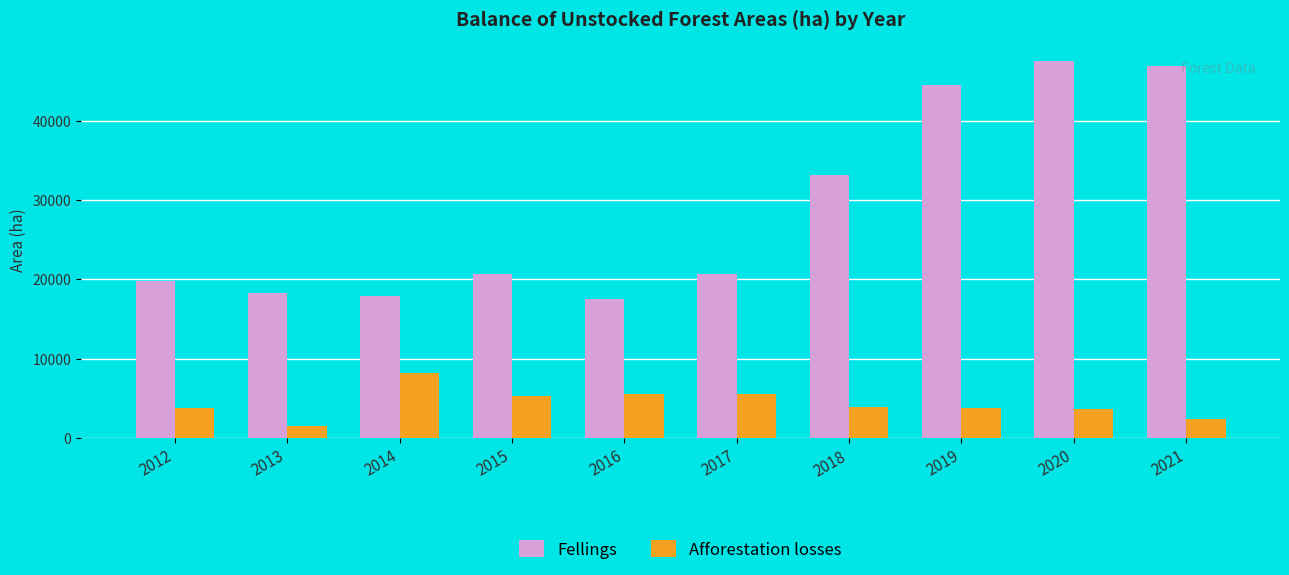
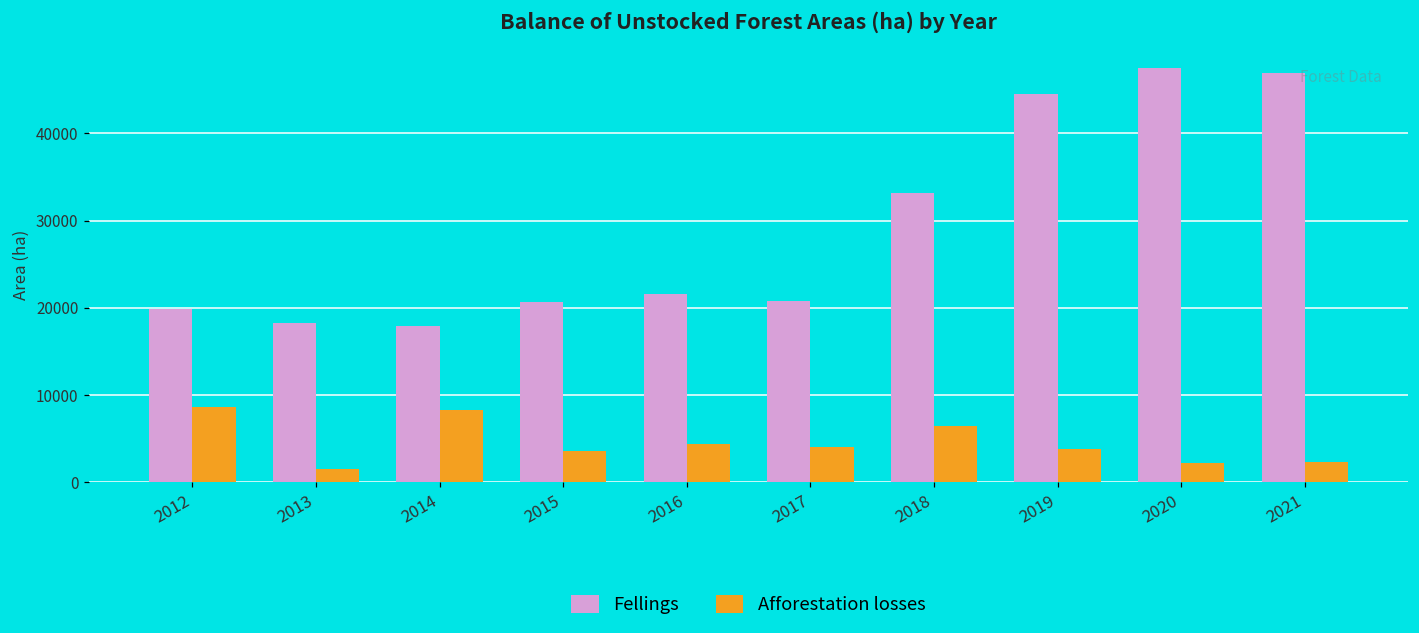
  {
    "Fellings": {
      "2012": 20000,
      "2013": 18000,
      "2014": 18000,
      "2015": 21000,
-     "2016": 18000,
+     "2016": 22000,
      "2017": 21000,
      "2018": 33000,
      "2019": 45000,
      "2020": 48000,
      "2021": 47000
    },
    "Afforestation losses": {
-     "2012": 4000,
+     "2012": 9000,
      "2013": 2000,
      "2014": 8000,
-     "2015": 5000,
-     "2016": 6000,
-     "2017": 6000,
-     "2018": 4000,
+     "2015": 4000,
+     "2016": 4000,
+     "2017": 4000,
+     "2018": 6000,
      "2019": 4000,
-     "2020": 4000,
+     "2020": 2000,
      "2021": 2000
    }
  }
